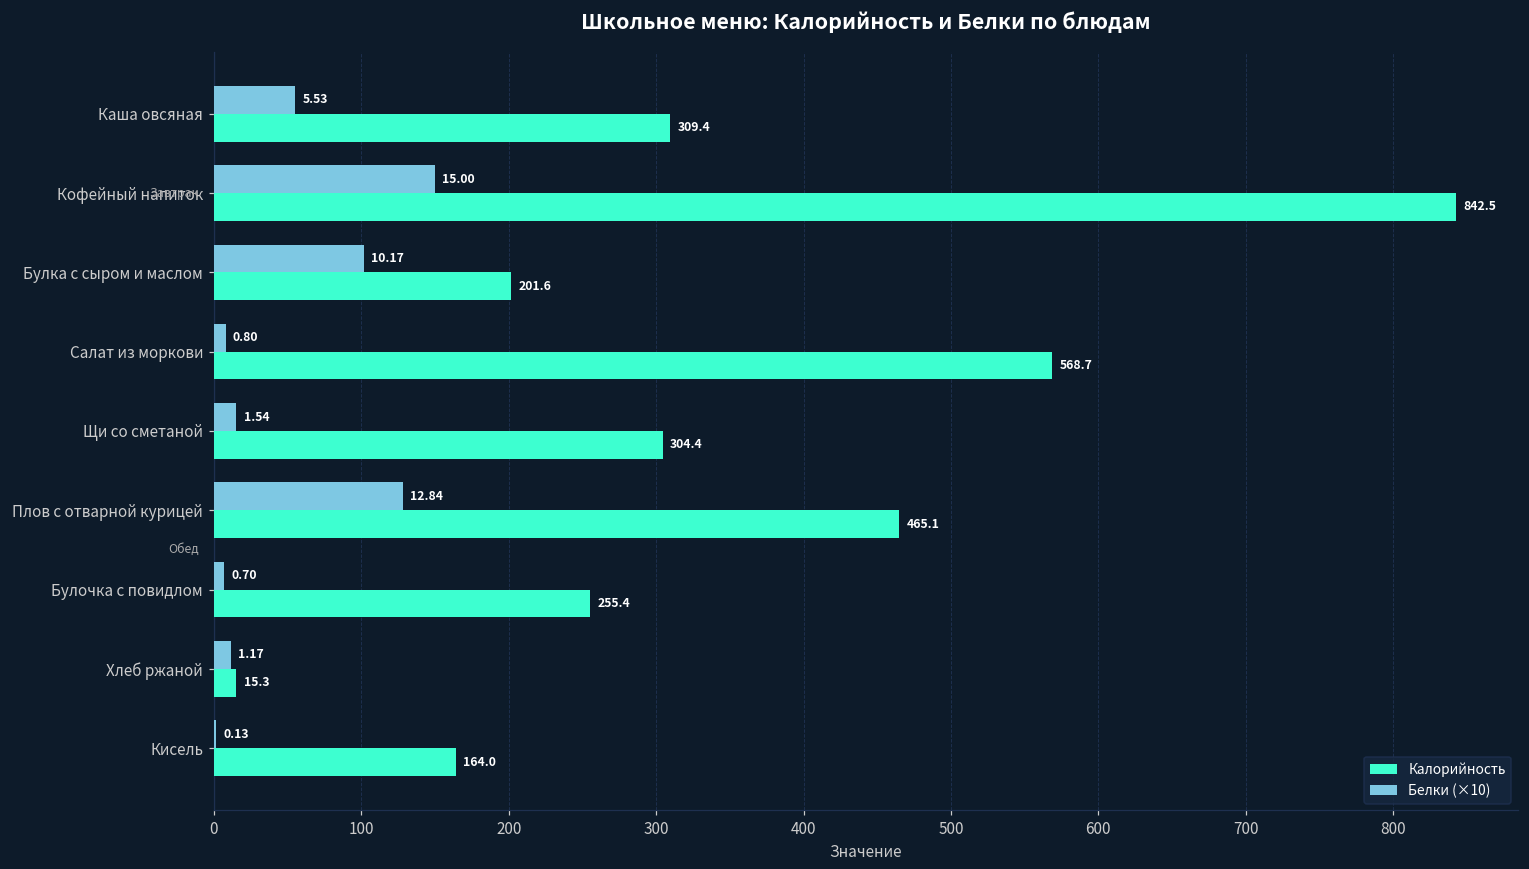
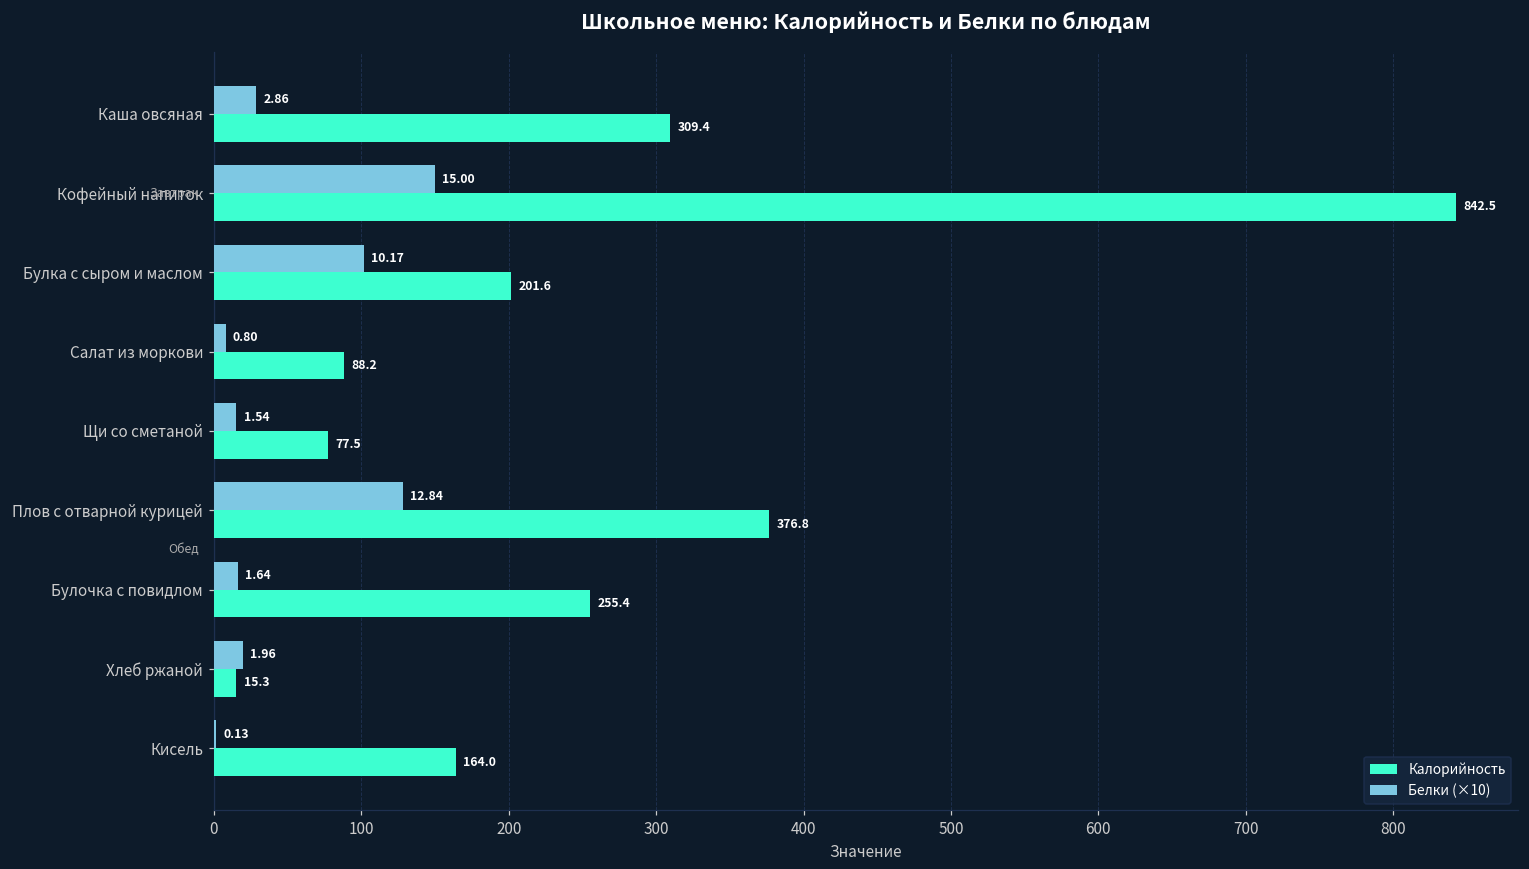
  {
    "Калорийность": {
      "Каша овсяная": 309.4,
      "Кофейный напиток": 842.5,
      "Булка с сыром и маслом": 201.6,
-     "Салат из моркови": 568.7,
-     "Щи со сметаной": 304.4,
-     "Плов с отварной курицей": 465.1,
+     "Салат из моркови": 88.2,
+     "Щи со сметаной": 77.5,
+     "Плов с отварной курицей": 376.8,
      "Булочка с повидлом": 255.4,
      "Хлеб ржаной": 15.3,
      "Кисель": 164.0
    },
    "Белки (×10)": {
-     "Каша овсяная": 5.53,
-     "Булочка с повидлом": 0.70,
-     "Хлеб ржаной": 1.17
+     "Каша овсяная": 2.86,
+     "Булочка с повидлом": 1.64,
+     "Хлеб ржаной": 1.96
    }
  }
